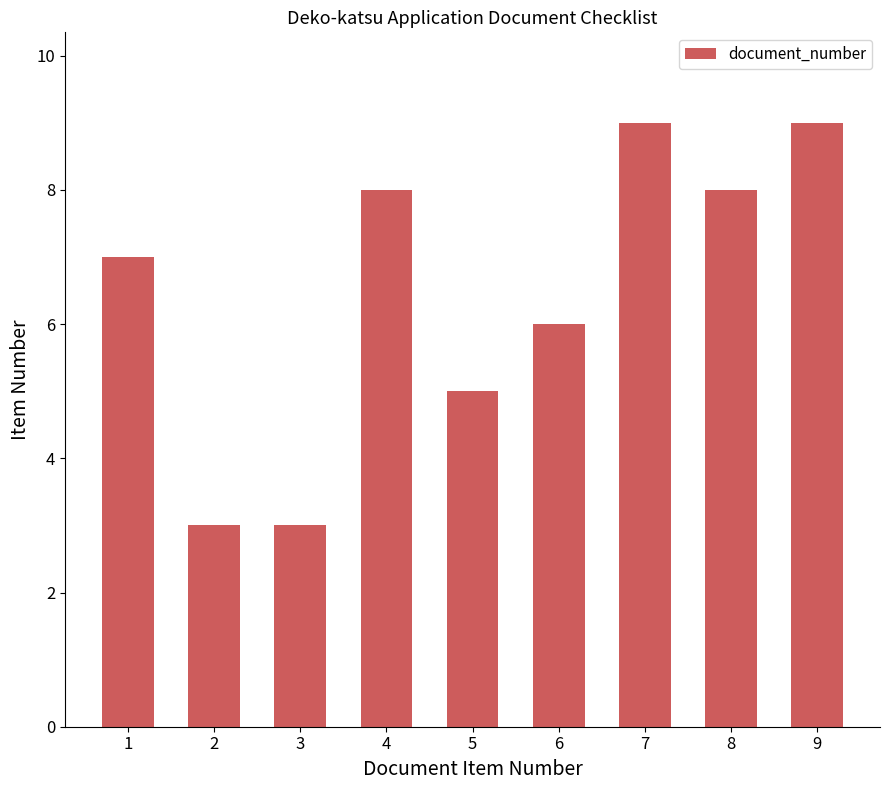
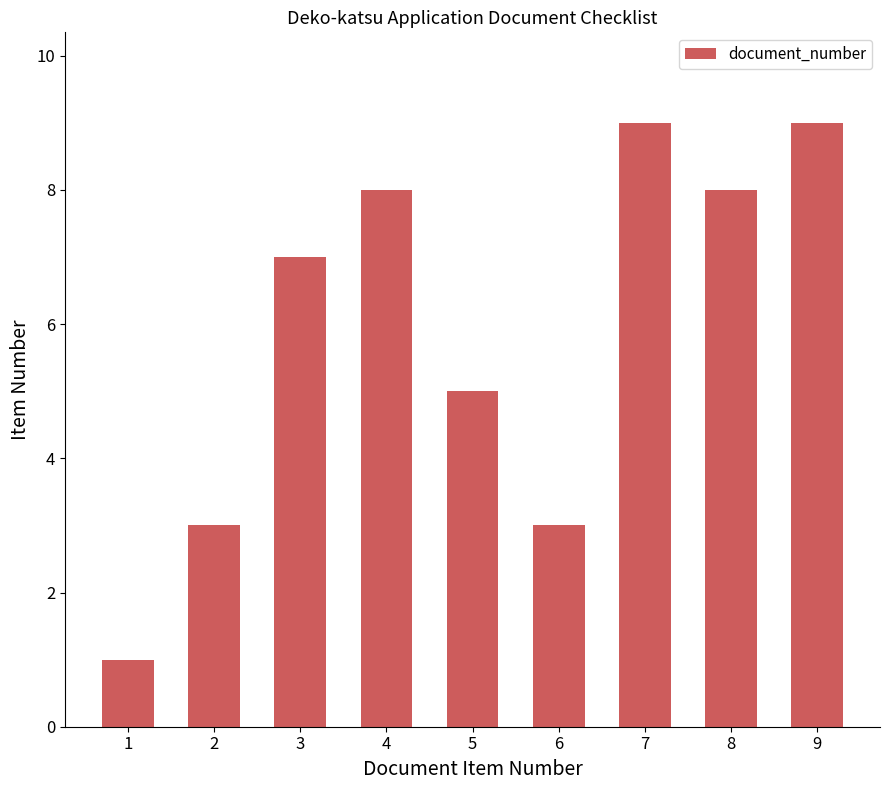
  {
-   "1": 7,
+   "1": 1,
    "2": 3,
-   "3": 3,
+   "3": 7,
    "4": 8,
    "5": 5,
-   "6": 6,
+   "6": 3,
    "7": 9,
    "8": 8,
    "9": 9
  }
